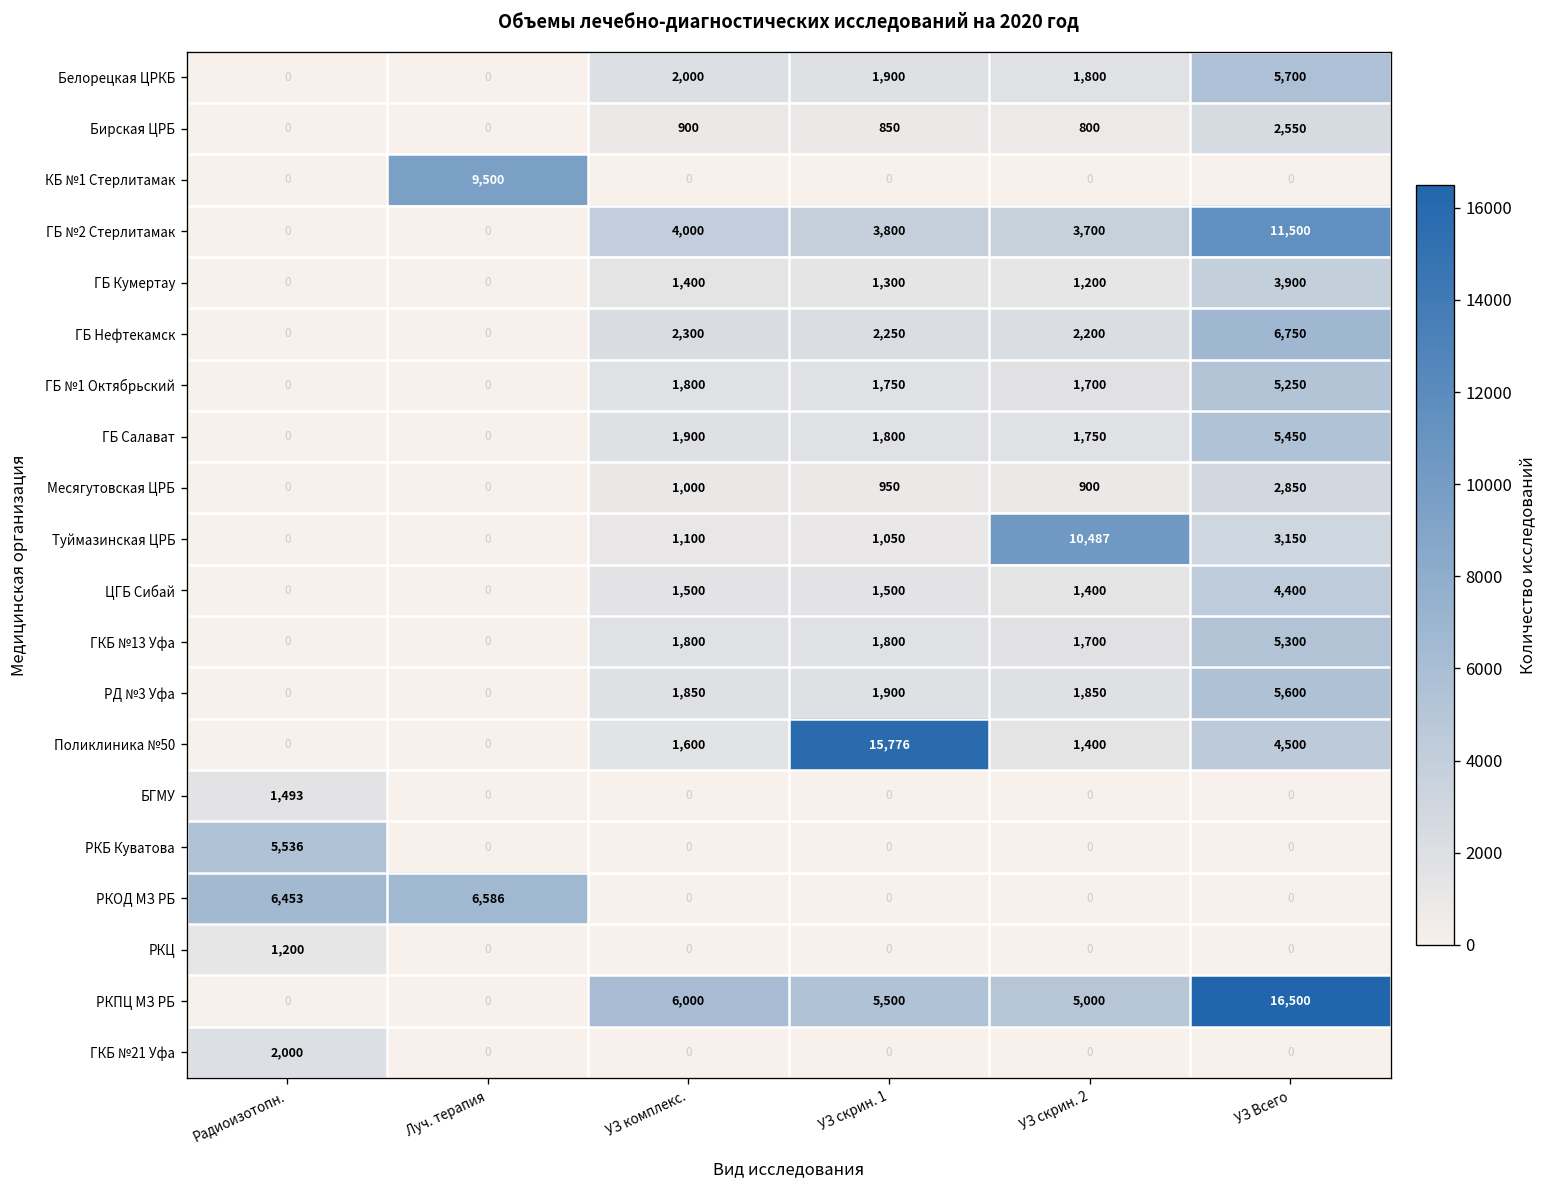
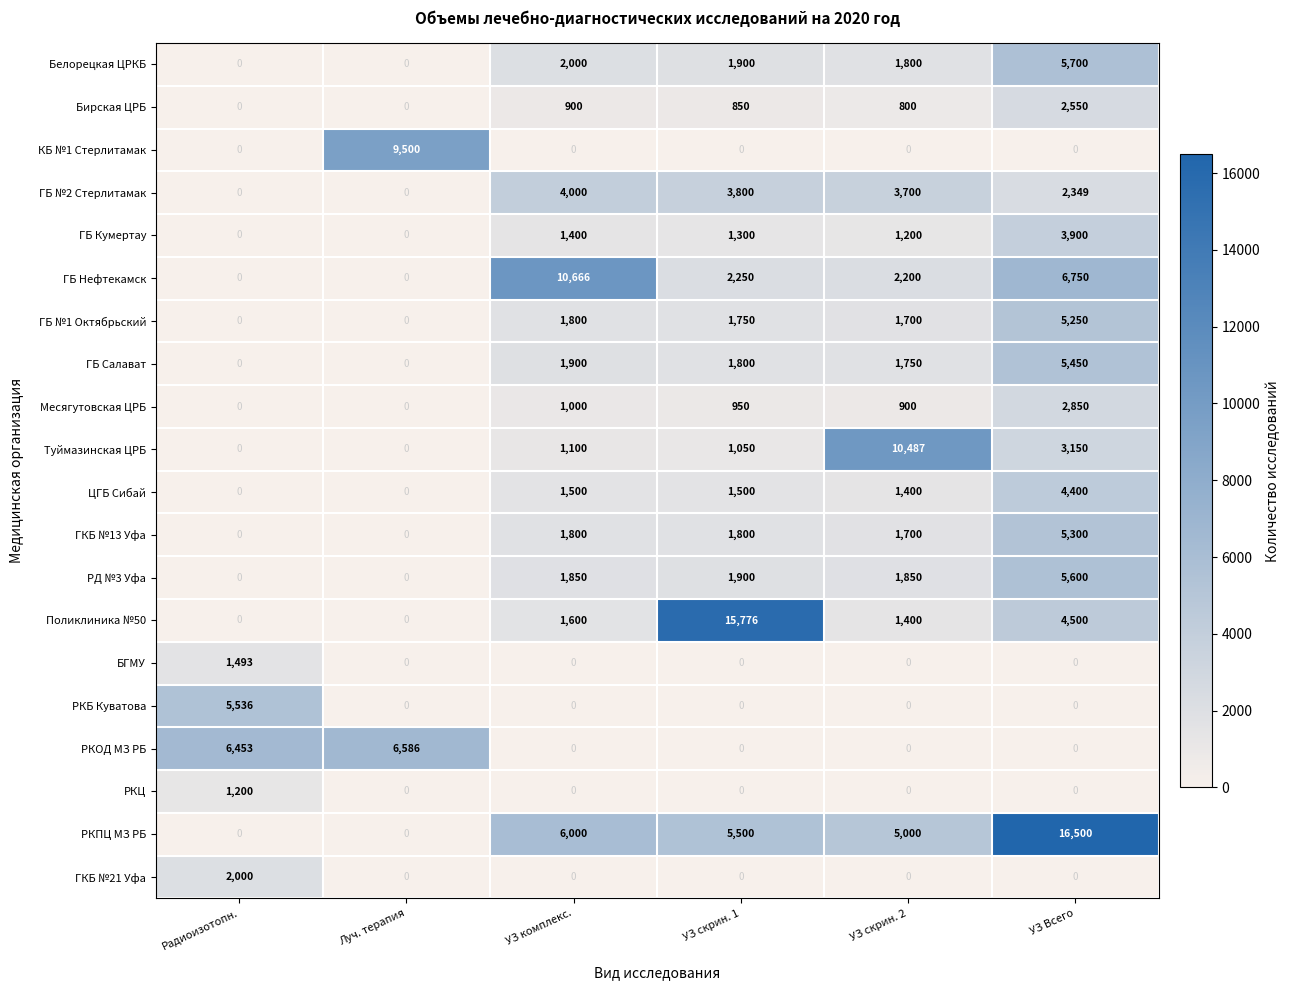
  {
    "Белорецкая ЦРКБ": {
      "УЗ комплекс.": "2,000",
      "УЗ скрин. 1": "1,900",
      "УЗ скрин. 2": "1,800",
      "УЗ Всего": "5,700"
    },
    "Бирская ЦРБ": {
      "УЗ комплекс.": "900",
      "УЗ скрин. 1": "850",
      "УЗ скрин. 2": "800",
      "УЗ Всего": "2,550"
    },
    "КБ №1 Стерлитамак": {
      "Луч. терапия": "9,500"
    },
    "ГБ №2 Стерлитамак": {
      "УЗ комплекс.": "4,000",
      "УЗ скрин. 1": "3,800",
      "УЗ скрин. 2": "3,700",
-     "УЗ Всего": "11,500"
+     "УЗ Всего": "2,349"
    },
    "ГБ Кумертау": {
      "УЗ комплекс.": "1,400",
      "УЗ скрин. 1": "1,300",
      "УЗ скрин. 2": "1,200",
      "УЗ Всего": "3,900"
    },
    "ГБ Нефтекамск": {
-     "УЗ комплекс.": "2,300",
+     "УЗ комплекс.": "10,666",
      "УЗ скрин. 1": "2,250",
      "УЗ скрин. 2": "2,200",
      "УЗ Всего": "6,750"
    },
    "ГБ №1 Октябрьский": {
      "УЗ комплекс.": "1,800",
      "УЗ скрин. 1": "1,750",
      "УЗ скрин. 2": "1,700",
      "УЗ Всего": "5,250"
    },
    "ГБ Салават": {
      "УЗ комплекс.": "1,900",
      "УЗ скрин. 1": "1,800",
      "УЗ скрин. 2": "1,750",
      "УЗ Всего": "5,450"
    },
    "Месягутовская ЦРБ": {
      "УЗ комплекс.": "1,000",
      "УЗ скрин. 1": "950",
      "УЗ скрин. 2": "900",
      "УЗ Всего": "2,850"
    },
    "Туймазинская ЦРБ": {
      "УЗ комплекс.": "1,100",
      "УЗ скрин. 1": "1,050",
      "УЗ скрин. 2": "10,487",
      "УЗ Всего": "3,150"
    },
    "ЦГБ Сибай": {
      "УЗ комплекс.": "1,500",
      "УЗ скрин. 1": "1,500",
      "УЗ скрин. 2": "1,400",
      "УЗ Всего": "4,400"
    },
    "ГКБ №13 Уфа": {
      "УЗ комплекс.": "1,800",
      "УЗ скрин. 1": "1,800",
      "УЗ скрин. 2": "1,700",
      "УЗ Всего": "5,300"
    },
    "РД №3 Уфа": {
      "УЗ комплекс.": "1,850",
      "УЗ скрин. 1": "1,900",
      "УЗ скрин. 2": "1,850",
      "УЗ Всего": "5,600"
    },
    "Поликлиника №50": {
      "УЗ комплекс.": "1,600",
      "УЗ скрин. 1": "15,776",
      "УЗ скрин. 2": "1,400",
      "УЗ Всего": "4,500"
    },
    "БГМУ": {
      "Радиоизотопн.": "1,493"
    },
    "РКБ Куватова": {
      "Радиоизотопн.": "5,536"
    },
    "РКОД МЗ РБ": {
      "Радиоизотопн.": "6,453",
      "Луч. терапия": "6,586"
    },
    "РКЦ": {
      "Радиоизотопн.": "1,200"
    },
    "РКПЦ МЗ РБ": {
      "УЗ комплекс.": "6,000",
      "УЗ скрин. 1": "5,500",
      "УЗ скрин. 2": "5,000",
      "УЗ Всего": "16,500"
    },
    "ГКБ №21 Уфа": {
      "Радиоизотопн.": "2,000"
    }
  }
